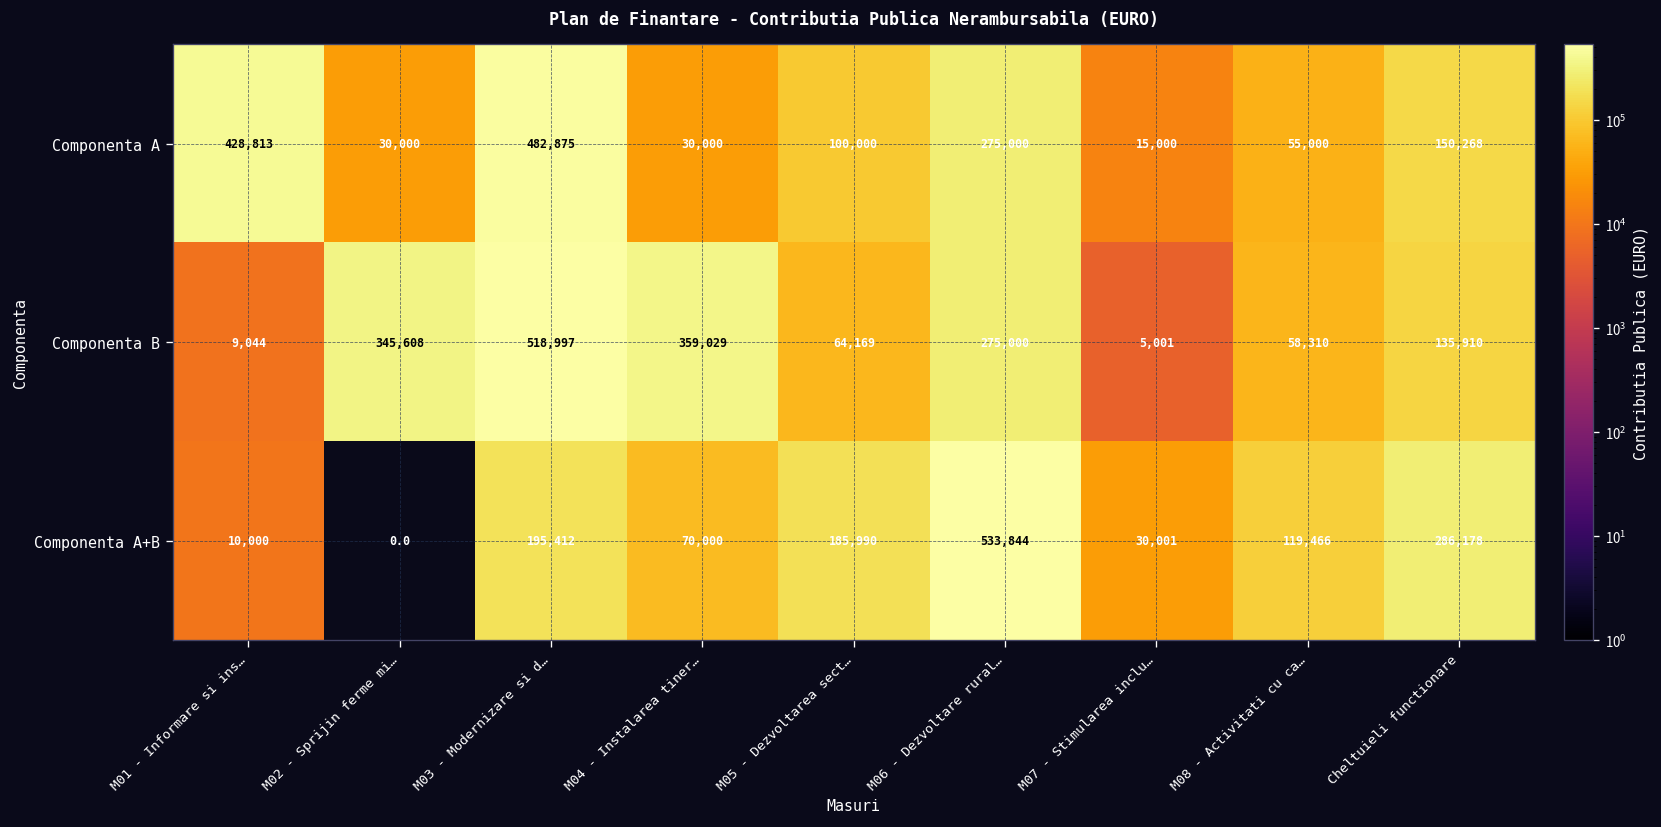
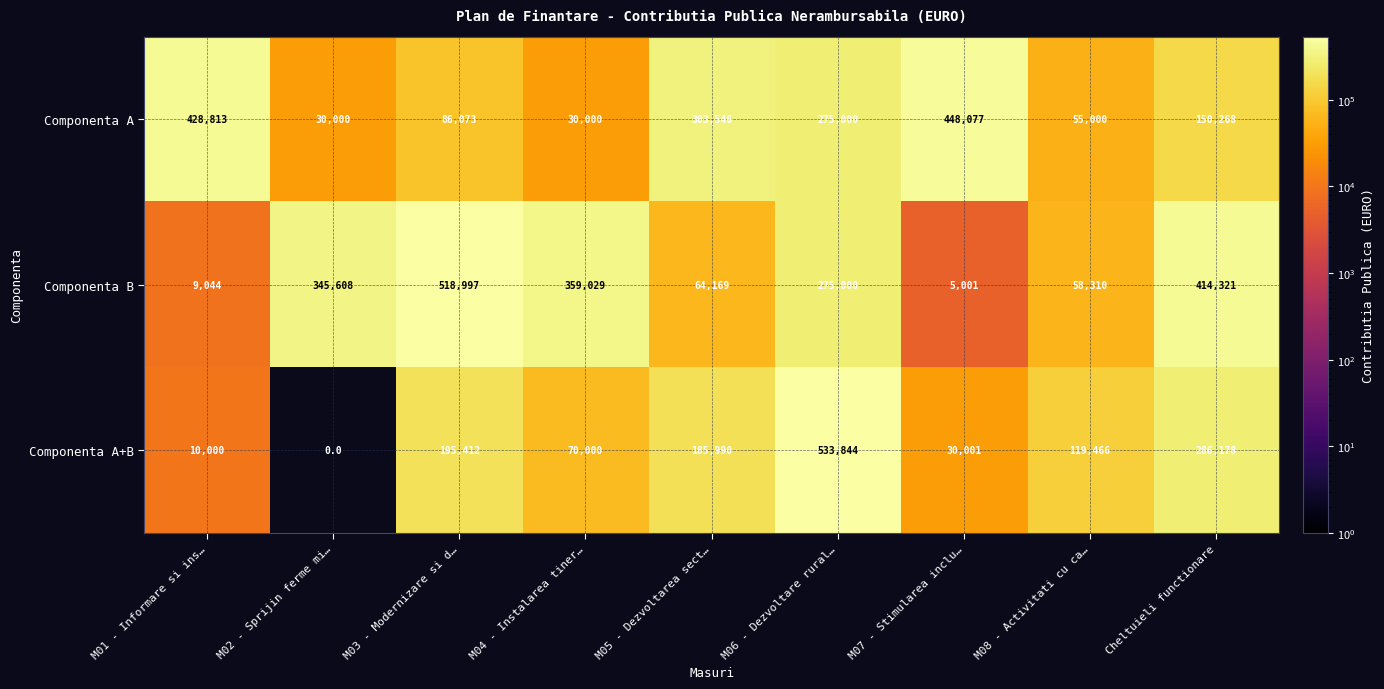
  {
    "Componenta A": {
      "M01 - Informare si ins…": "428,813",
      "M02 - Sprijin ferme mi…": "30,000",
-     "M03 - Modernizare si d…": "482,875",
+     "M03 - Modernizare si d…": "86,073",
      "M04 - Instalarea tiner…": "30,000",
-     "M05 - Dezvoltarea sect…": "100,000",
+     "M05 - Dezvoltarea sect…": "303,546",
      "M06 - Dezvoltare rural…": "275,000",
-     "M07 - Stimularea inclu…": "15,000",
+     "M07 - Stimularea inclu…": "448,077",
      "M08 - Activitati cu ca…": "55,000",
      "Cheltuieli functionare": "150,268"
    },
    "Componenta B": {
      "M01 - Informare si ins…": "9,044",
      "M02 - Sprijin ferme mi…": "345,608",
      "M03 - Modernizare si d…": "518,997",
      "M04 - Instalarea tiner…": "359,029",
      "M05 - Dezvoltarea sect…": "64,169",
      "M06 - Dezvoltare rural…": "275,000",
      "M07 - Stimularea inclu…": "5,001",
      "M08 - Activitati cu ca…": "58,310",
-     "Cheltuieli functionare": "135,910"
+     "Cheltuieli functionare": "414,321"
    },
    "Componenta A+B": {
      "M01 - Informare si ins…": "10,000",
      "M02 - Sprijin ferme mi…": "0.0",
      "M03 - Modernizare si d…": "195,412",
      "M04 - Instalarea tiner…": "70,000",
      "M05 - Dezvoltarea sect…": "185,990",
      "M06 - Dezvoltare rural…": "533,844",
      "M07 - Stimularea inclu…": "30,001",
      "M08 - Activitati cu ca…": "119,466",
      "Cheltuieli functionare": "286,178"
    }
  }
